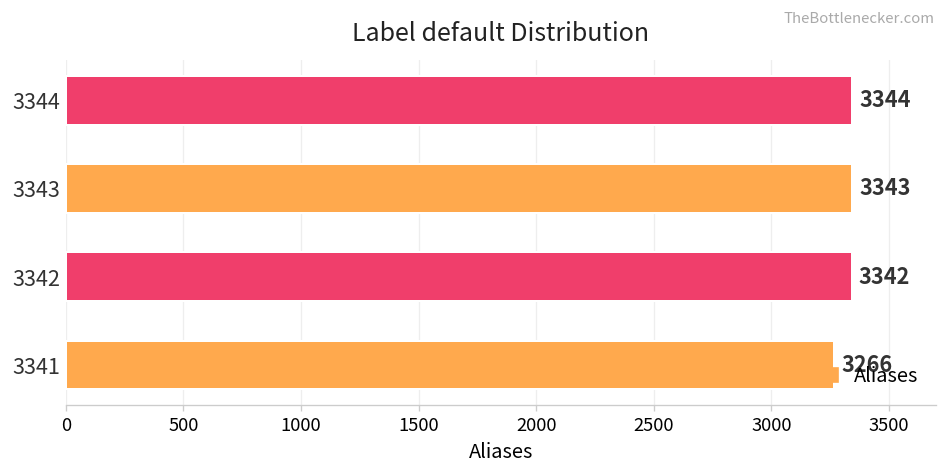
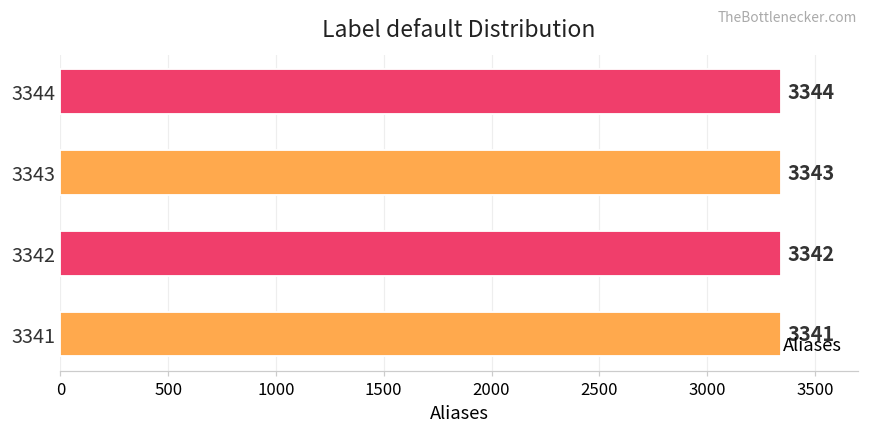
  {
    "3344": 3344,
    "3343": 3343,
    "3342": 3342,
-   "3341": 3266
+   "3341": 3341
  }
